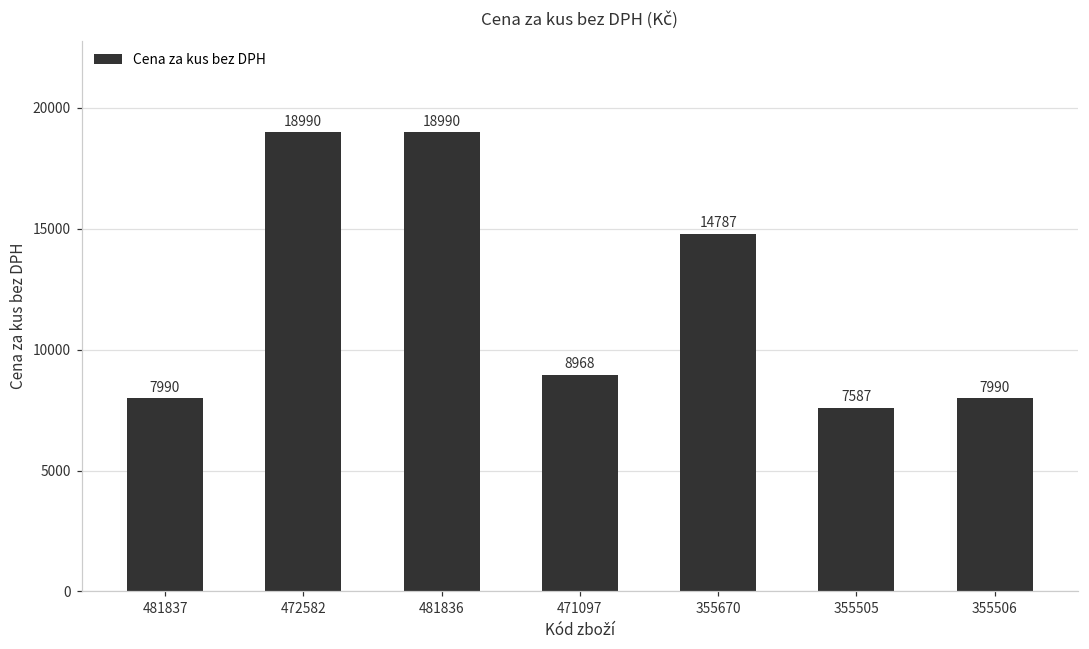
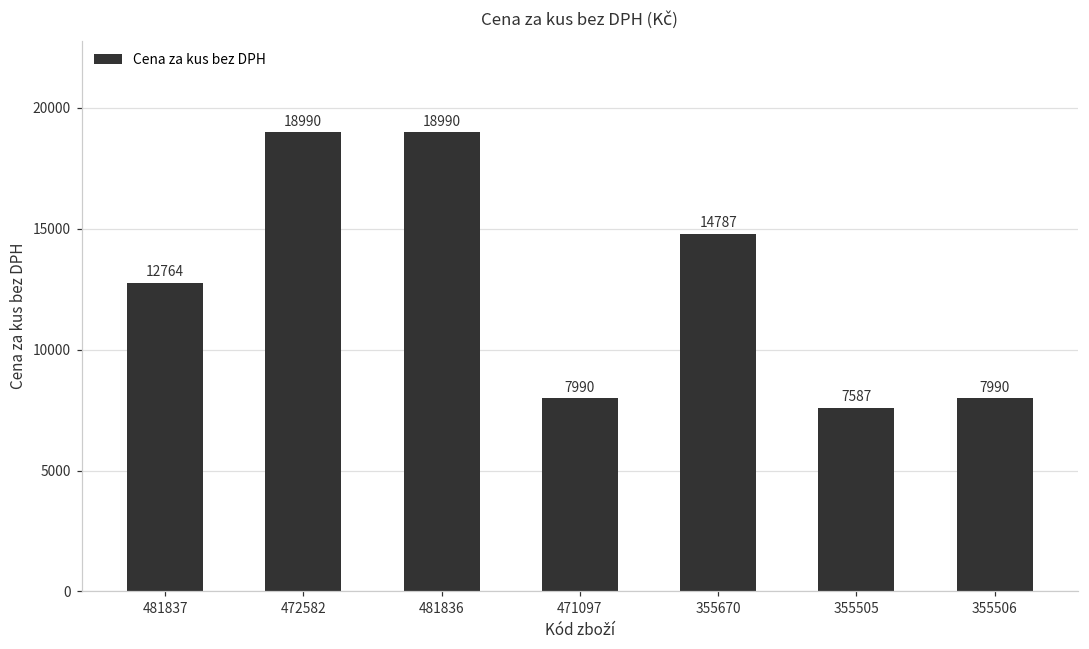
  {
-   "481837": 7990,
+   "481837": 12764,
    "472582": 18990,
    "481836": 18990,
-   "471097": 8968,
+   "471097": 7990,
    "355670": 14787,
    "355505": 7587,
    "355506": 7990
  }
